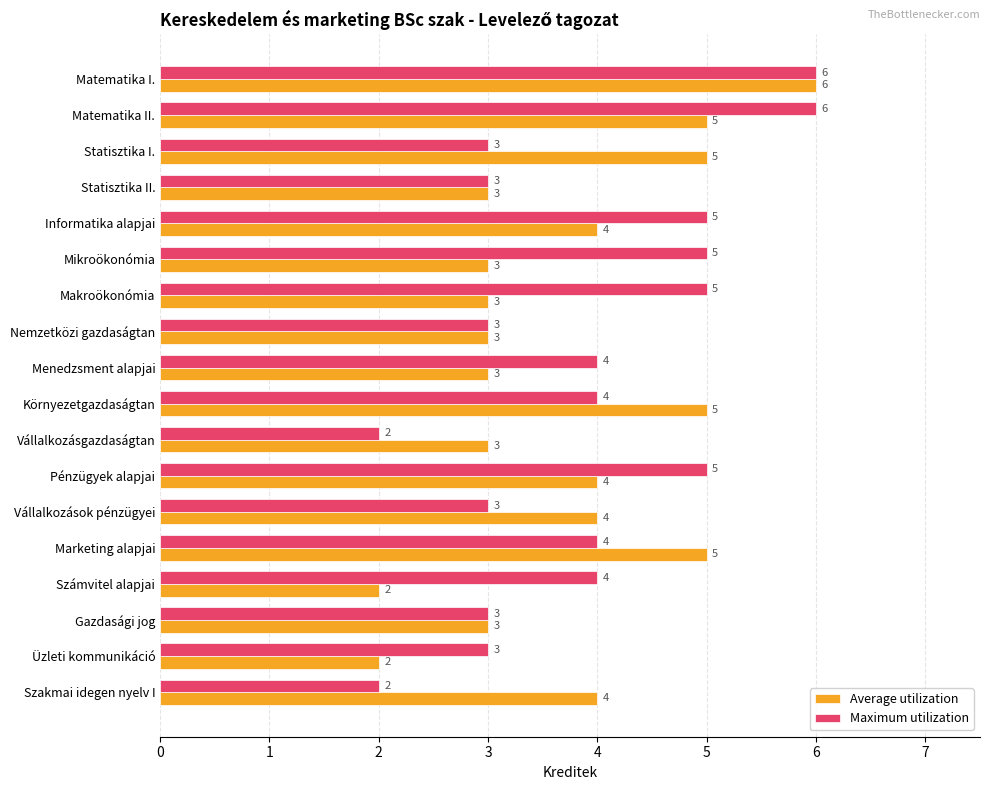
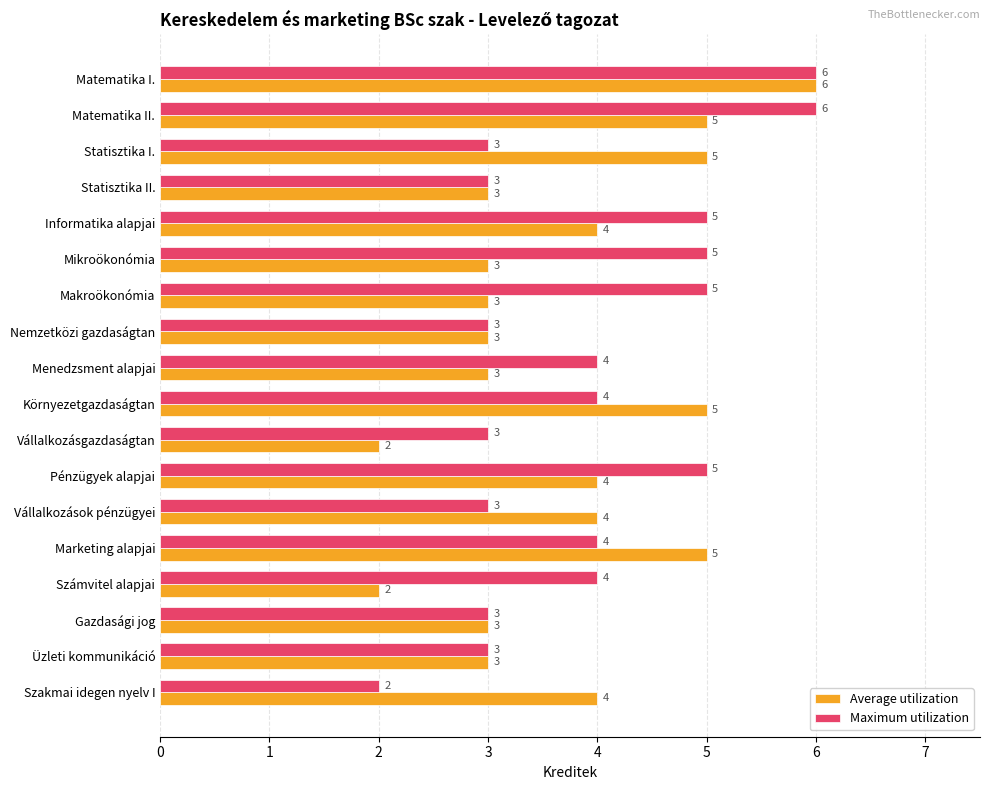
  {
    "Average utilization": {
      "Matematika I.": 6,
      "Matematika II.": 5,
      "Statisztika I.": 5,
      "Statisztika II.": 3,
      "Informatika alapjai": 4,
      "Mikroökonómia": 3,
      "Makroökonómia": 3,
      "Nemzetközi gazdaságtan": 3,
      "Menedzsment alapjai": 3,
      "Környezetgazdaságtan": 5,
-     "Vállalkozásgazdaságtan": 3,
+     "Vállalkozásgazdaságtan": 2,
      "Pénzügyek alapjai": 4,
      "Vállalkozások pénzügyei": 4,
      "Marketing alapjai": 5,
      "Számvitel alapjai": 2,
      "Gazdasági jog": 3,
-     "Üzleti kommunikáció": 2,
+     "Üzleti kommunikáció": 3,
      "Szakmai idegen nyelv I": 4
    },
    "Maximum utilization": {
      "Matematika I.": 6,
      "Matematika II.": 6,
      "Statisztika I.": 3,
      "Statisztika II.": 3,
      "Informatika alapjai": 5,
      "Mikroökonómia": 5,
      "Makroökonómia": 5,
      "Nemzetközi gazdaságtan": 3,
      "Menedzsment alapjai": 4,
      "Környezetgazdaságtan": 4,
-     "Vállalkozásgazdaságtan": 2,
+     "Vállalkozásgazdaságtan": 3,
      "Pénzügyek alapjai": 5,
      "Vállalkozások pénzügyei": 3,
      "Marketing alapjai": 4,
      "Számvitel alapjai": 4,
      "Gazdasági jog": 3,
      "Üzleti kommunikáció": 3,
      "Szakmai idegen nyelv I": 2
    }
  }
